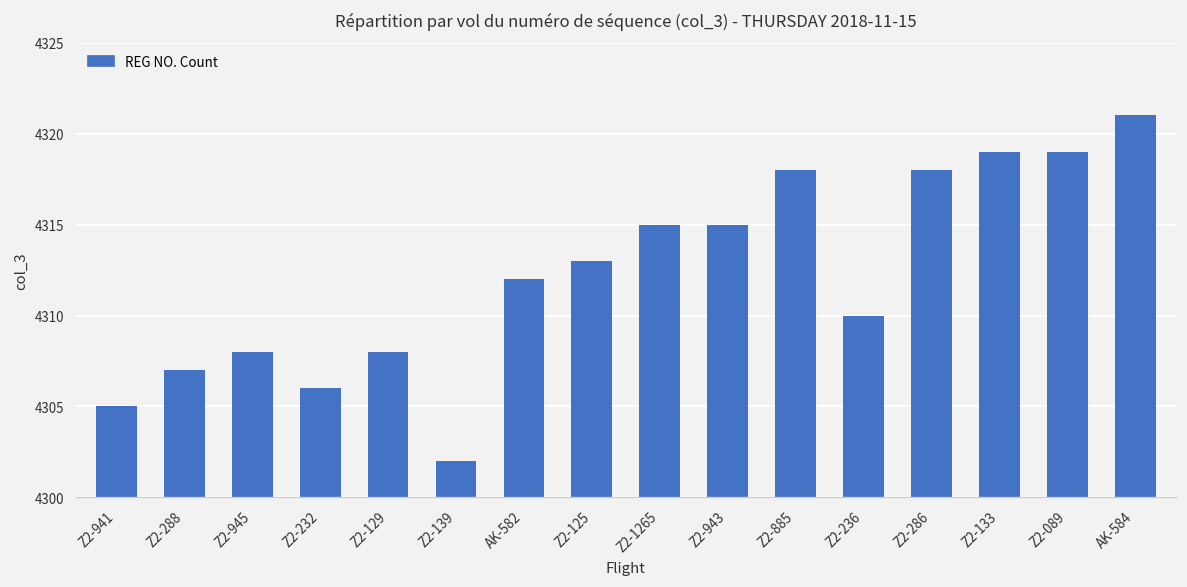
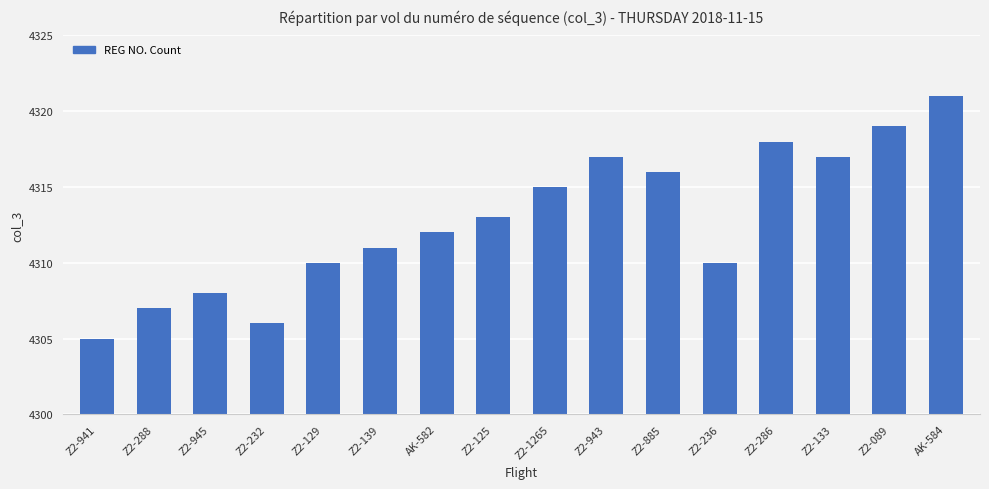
  {
    "Z2-941": 4305,
    "Z2-288": 4307,
    "Z2-945": 4308,
    "Z2-232": 4306,
-   "Z2-129": 4308,
-   "Z2-139": 4302,
+   "Z2-129": 4310,
+   "Z2-139": 4311,
    "AK-582": 4312,
    "Z2-125": 4313,
    "Z2-1265": 4315,
-   "Z2-943": 4315,
-   "Z2-885": 4318,
+   "Z2-943": 4317,
+   "Z2-885": 4316,
    "Z2-236": 4310,
    "Z2-286": 4318,
-   "Z2-133": 4319,
+   "Z2-133": 4317,
    "Z2-089": 4319,
    "AK-584": 4321
  }
